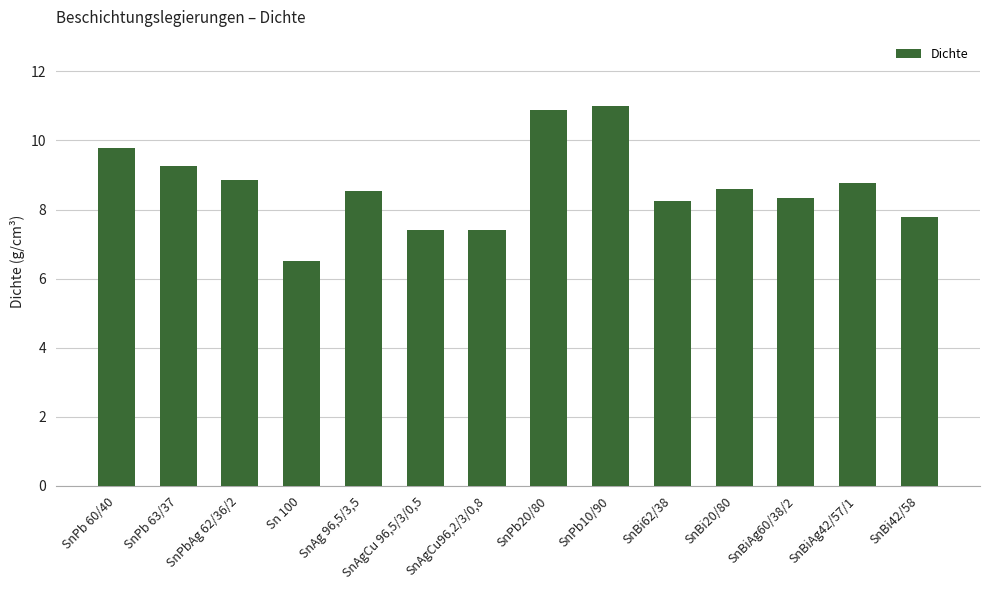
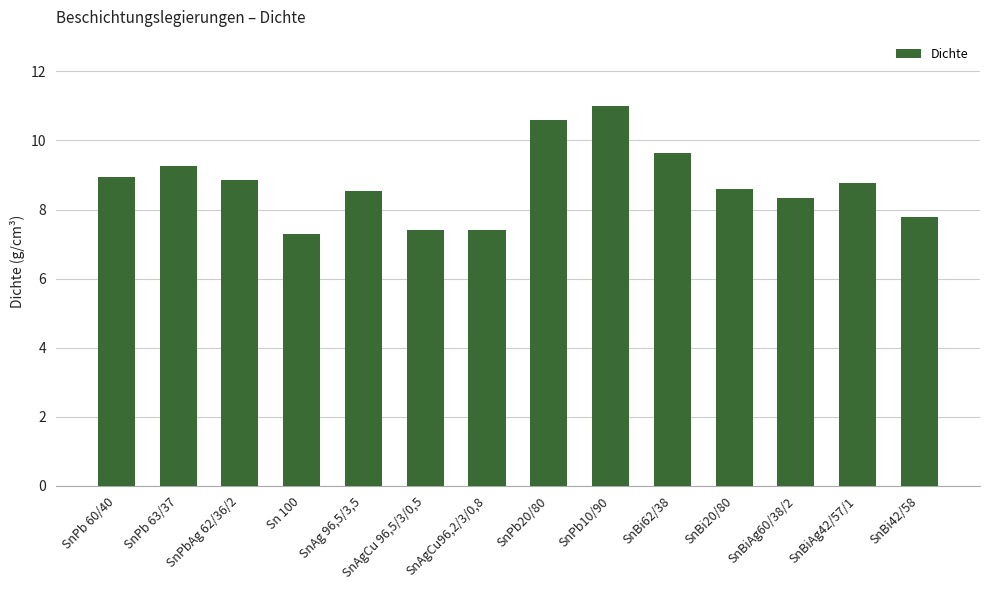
  {
-   "SnPb 60/40": 9.8,
+   "SnPb 60/40": 8.9,
    "SnPb 63/37": 9.3,
    "SnPbAg 62/36/2": 8.8,
-   "Sn 100": 6.5,
+   "Sn 100": 7.3,
    "SnAg 96,5/3,5": 8.5,
    "SnAgCu 96,5/3/0,5": 7.4,
    "SnAgCu96,2/3/0,8": 7.4,
-   "SnPb20/80": 10.9,
+   "SnPb20/80": 10.6,
    "SnPb10/90": 11.0,
-   "SnBi62/38": 8.3,
+   "SnBi62/38": 9.6,
    "SnBi20/80": 8.6,
    "SnBiAg60/38/2": 8.3,
    "SnBiAg42/57/1": 8.8,
    "SnBi42/58": 7.8
  }
